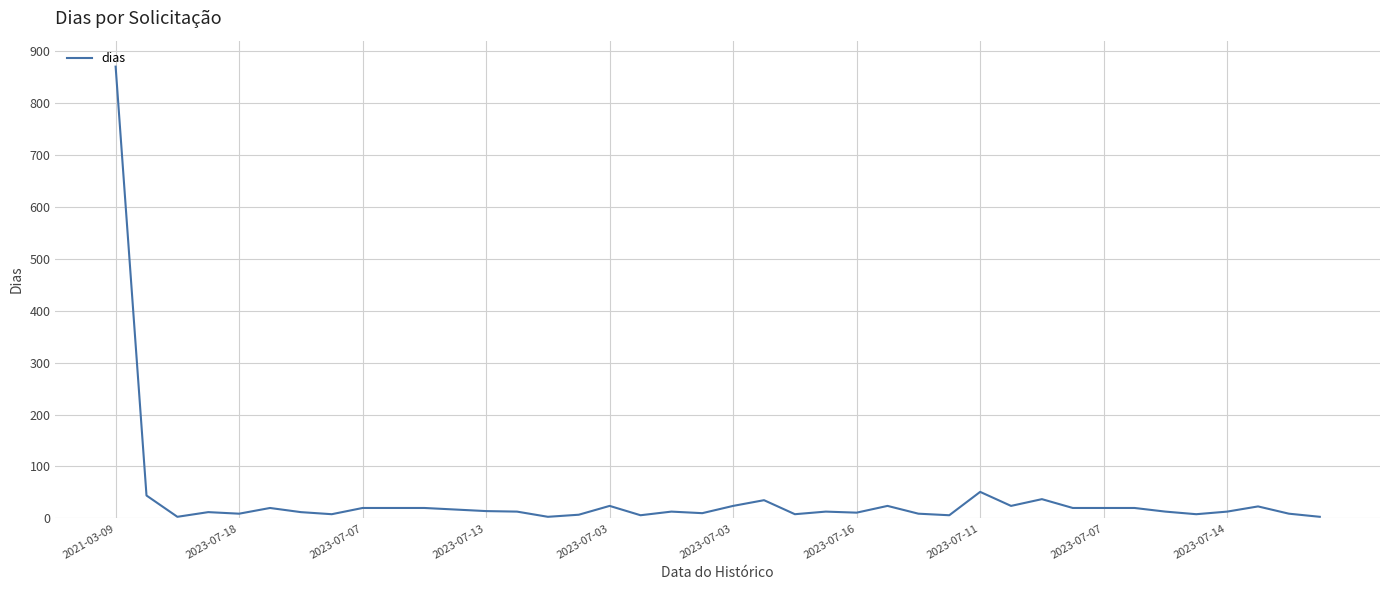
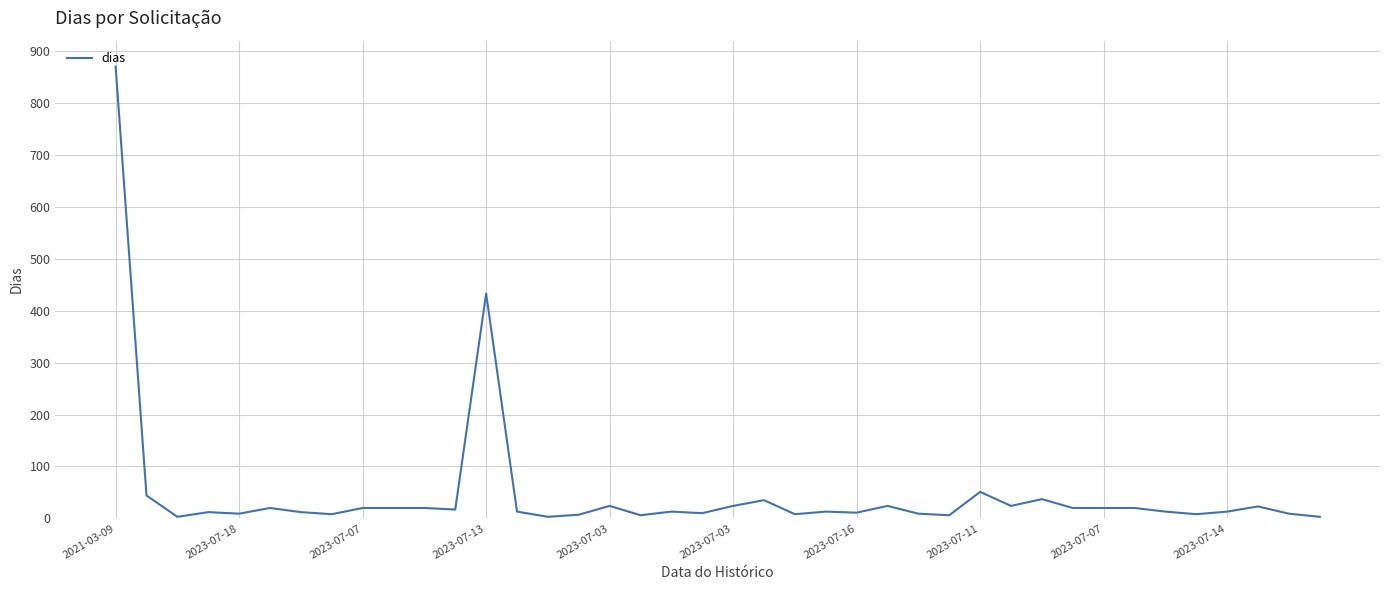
  {
    "2021-03-09": 870,
-   "2023-07-13": 10,
+   "2023-07-13": 430,
    "2023-07-16": 10,
    "2023-07-11": 50
  }
